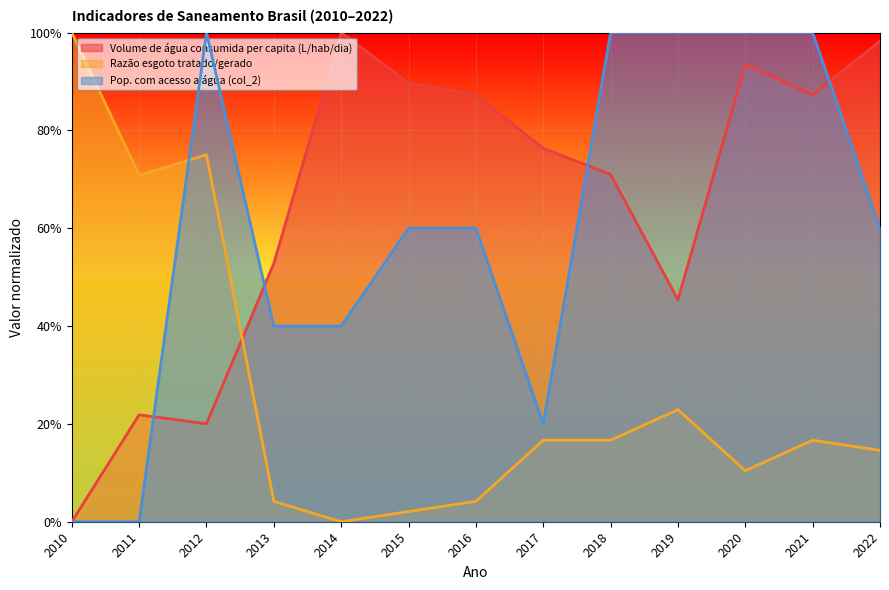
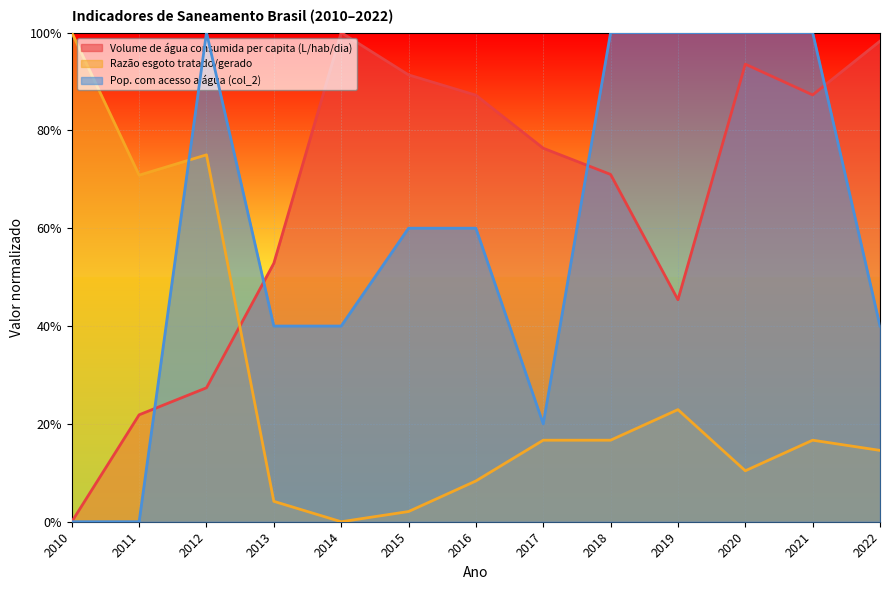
  {
    "Volume de água consumida per capita (L/hab/dia)": {
      "2011": "22%",
-     "2012": "20%",
+     "2012": "27%",
      "2013": "53%",
      "2014": "100%",
-     "2015": "90%",
+     "2015": "91%",
      "2016": "87%",
      "2017": "76%",
      "2018": "71%",
      "2019": "45%",
      "2020": "94%",
      "2021": "87%",
      "2022": "98%"
    },
    "Razão esgoto tratado/gerado": {
      "2010": "100%",
      "2011": "71%",
      "2012": "75%",
      "2013": "4%",
      "2014": "0%",
      "2015": "2%",
-     "2016": "4%",
+     "2016": "8%",
      "2017": "17%",
      "2018": "17%",
      "2019": "23%",
      "2020": "10%",
      "2021": "17%",
      "2022": "15%"
    },
    "Pop. com acesso a água (col_2)": {
      "2011": "0%",
      "2012": "100%",
      "2013": "40%",
      "2014": "40%",
      "2015": "60%",
      "2016": "60%",
      "2017": "20%",
      "2018": "100%",
      "2019": "100%",
      "2020": "100%",
      "2021": "100%",
-     "2022": "60%"
+     "2022": "40%"
    }
  }
